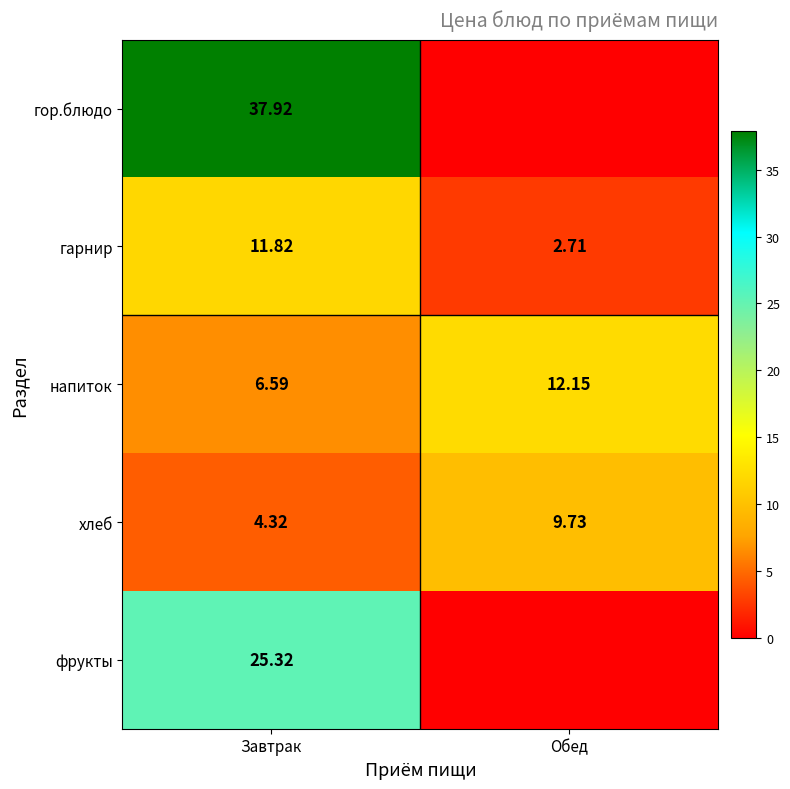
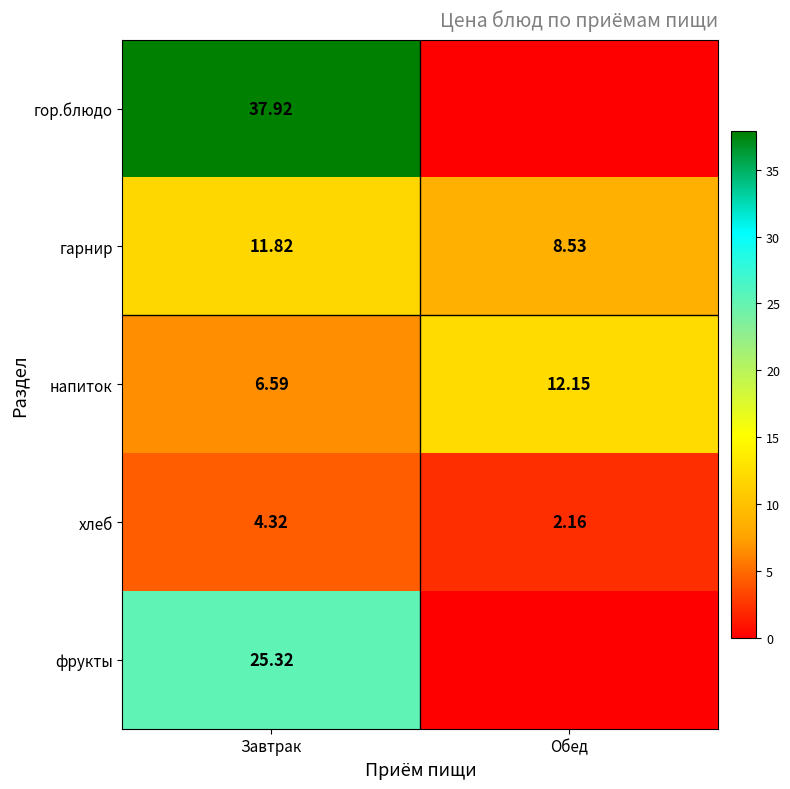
  {
    "гор.блюдо": {
      "Завтрак": 37.92
    },
    "гарнир": {
      "Завтрак": 11.82,
-     "Обед": 2.71
+     "Обед": 8.53
    },
    "напиток": {
      "Завтрак": 6.59,
      "Обед": 12.15
    },
    "хлеб": {
      "Завтрак": 4.32,
-     "Обед": 9.73
+     "Обед": 2.16
    },
    "фрукты": {
      "Завтрак": 25.32
    }
  }
